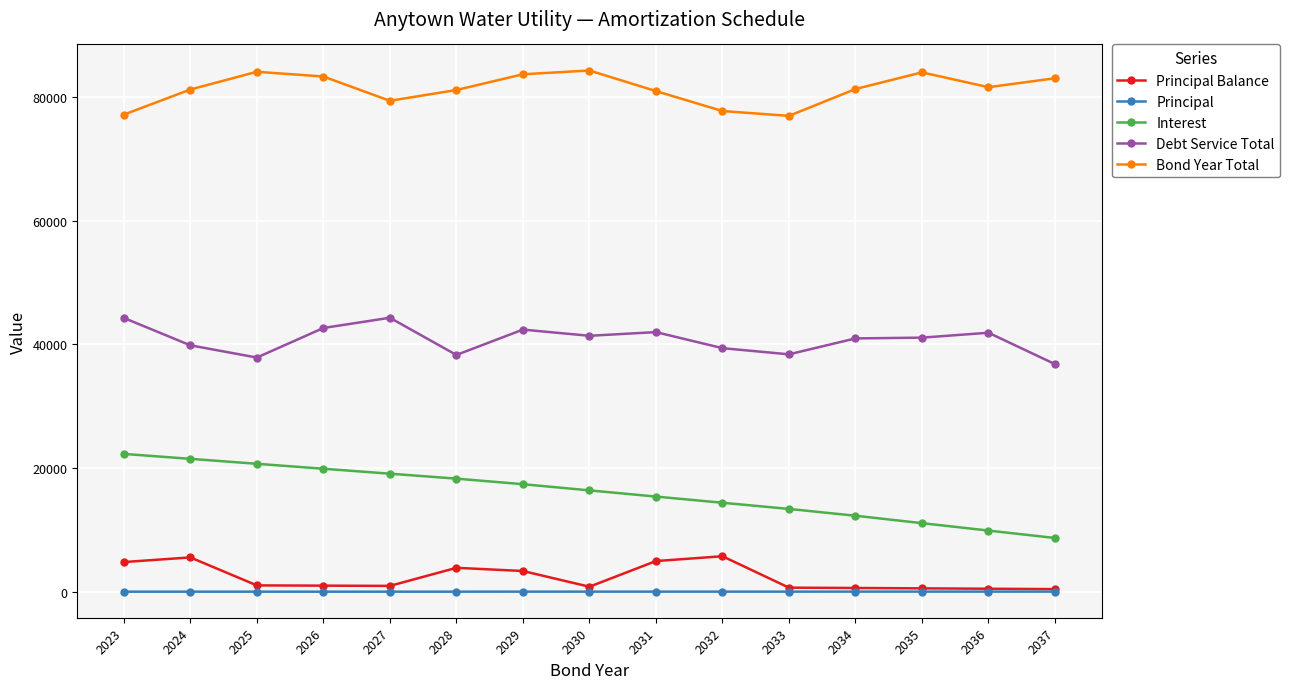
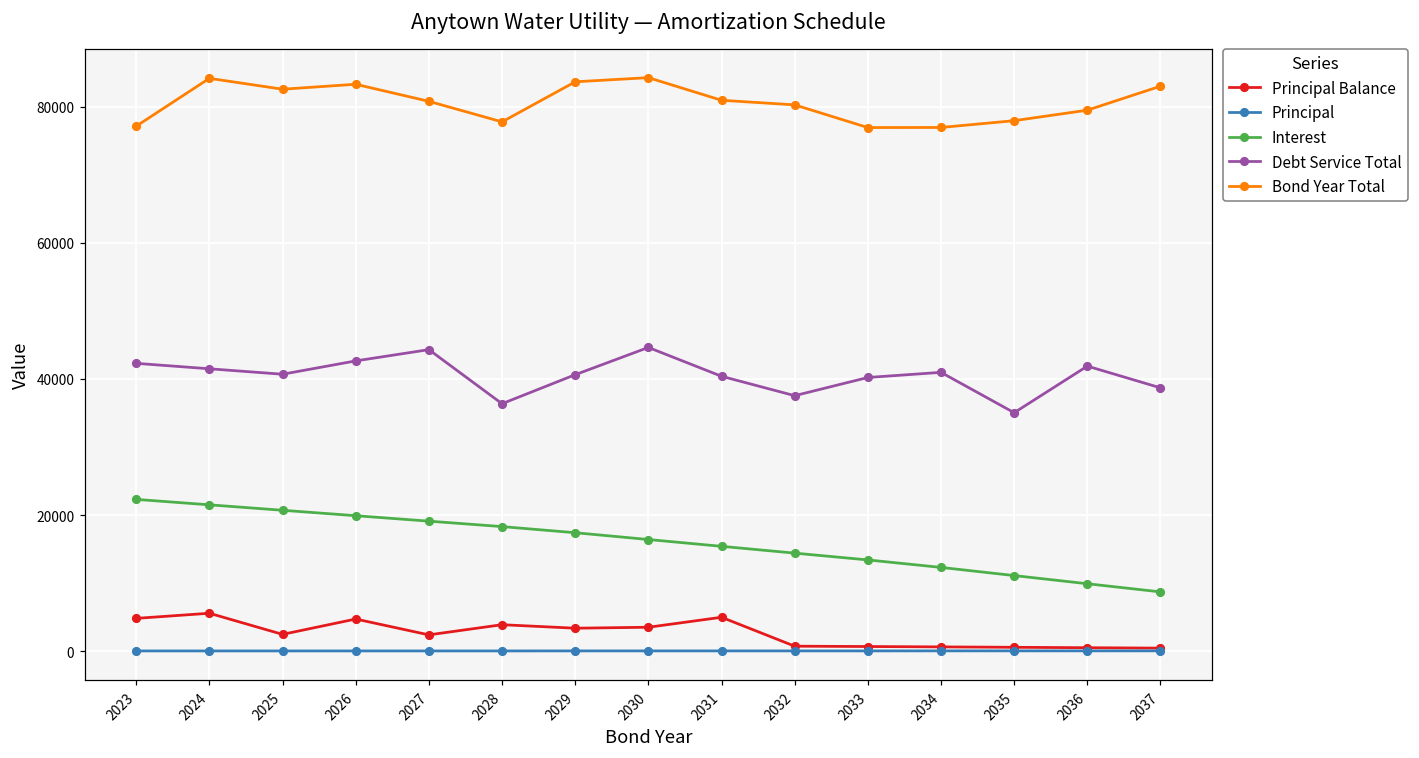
  {
    "Principal Balance": {
      "2023": 5000,
      "2024": 6000,
-     "2025": 1000,
-     "2026": 1000,
-     "2027": 1000,
+     "2025": 2000,
+     "2026": 5000,
+     "2027": 2000,
      "2028": 4000,
      "2029": 3000,
-     "2030": 1000,
+     "2030": 4000,
      "2031": 5000,
-     "2032": 6000,
+     "2032": 1000,
      "2033": 1000,
      "2034": 1000,
      "2035": 1000,
      "2036": 0
    },
    "Principal": {
      "2023": 0,
      "2024": 0,
      "2025": 0,
      "2026": 0,
      "2027": 0,
      "2028": 0,
      "2029": 0,
      "2030": 0,
      "2031": 0,
      "2032": 0,
      "2033": 0,
      "2034": 0,
      "2035": 0,
      "2036": 0
    },
    "Interest": {
      "2023": 22000,
      "2024": 22000,
      "2025": 21000,
      "2026": 20000,
      "2027": 19000,
      "2028": 18000,
      "2029": 17000,
      "2030": 16000,
      "2031": 15000,
      "2032": 14000,
      "2033": 13000,
      "2034": 12000,
      "2035": 11000,
      "2036": 10000,
      "2037": 9000
    },
    "Debt Service Total": {
-     "2023": 44000,
-     "2024": 40000,
-     "2025": 38000,
+     "2023": 42000,
+     "2024": 42000,
+     "2025": 41000,
      "2026": 43000,
      "2027": 44000,
-     "2028": 38000,
-     "2029": 42000,
-     "2030": 41000,
-     "2031": 42000,
-     "2032": 39000,
-     "2033": 38000,
+     "2028": 36000,
+     "2029": 41000,
+     "2030": 45000,
+     "2031": 40000,
+     "2032": 38000,
+     "2033": 40000,
      "2034": 41000,
-     "2035": 41000,
+     "2035": 35000,
      "2036": 42000,
-     "2037": 37000
+     "2037": 39000
    },
    "Bond Year Total": {
      "2023": 77000,
-     "2024": 81000,
-     "2025": 84000,
+     "2024": 84000,
+     "2025": 83000,
      "2026": 83000,
-     "2027": 79000,
-     "2028": 81000,
+     "2027": 81000,
+     "2028": 78000,
      "2029": 84000,
      "2030": 84000,
      "2031": 81000,
-     "2032": 78000,
+     "2032": 80000,
      "2033": 77000,
-     "2034": 81000,
-     "2035": 84000,
-     "2036": 82000,
+     "2034": 77000,
+     "2035": 78000,
+     "2036": 80000,
      "2037": 83000
    }
  }
